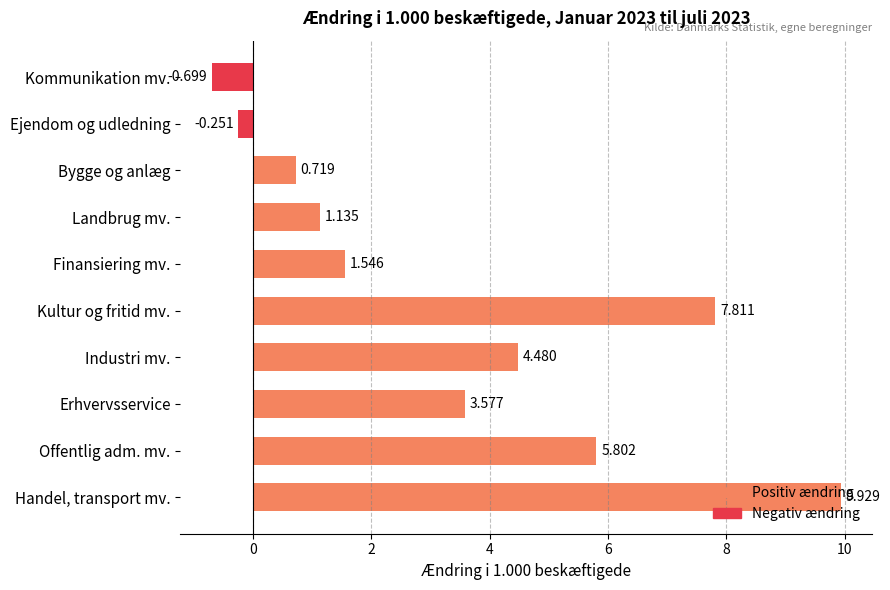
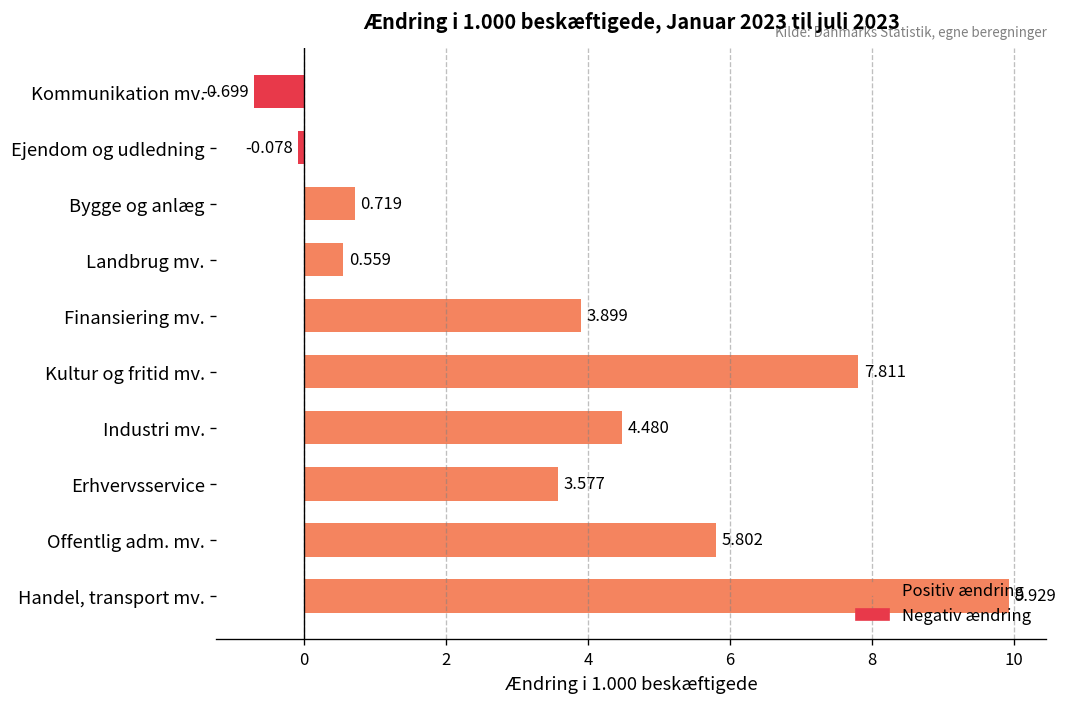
  {
    "Kommunikation mv.": -0.699,
-   "Ejendom og udledning": -0.251,
+   "Ejendom og udledning": -0.078,
    "Bygge og anlæg": 0.719,
-   "Landbrug mv.": 1.135,
-   "Finansiering mv.": 1.546,
+   "Landbrug mv.": 0.559,
+   "Finansiering mv.": 3.899,
    "Kultur og fritid mv.": 7.811,
    "Industri mv.": 4.480,
    "Erhvervsservice": 3.577,
    "Offentlig adm. mv.": 5.802,
    "Handel, transport mv.": 9.929
  }
